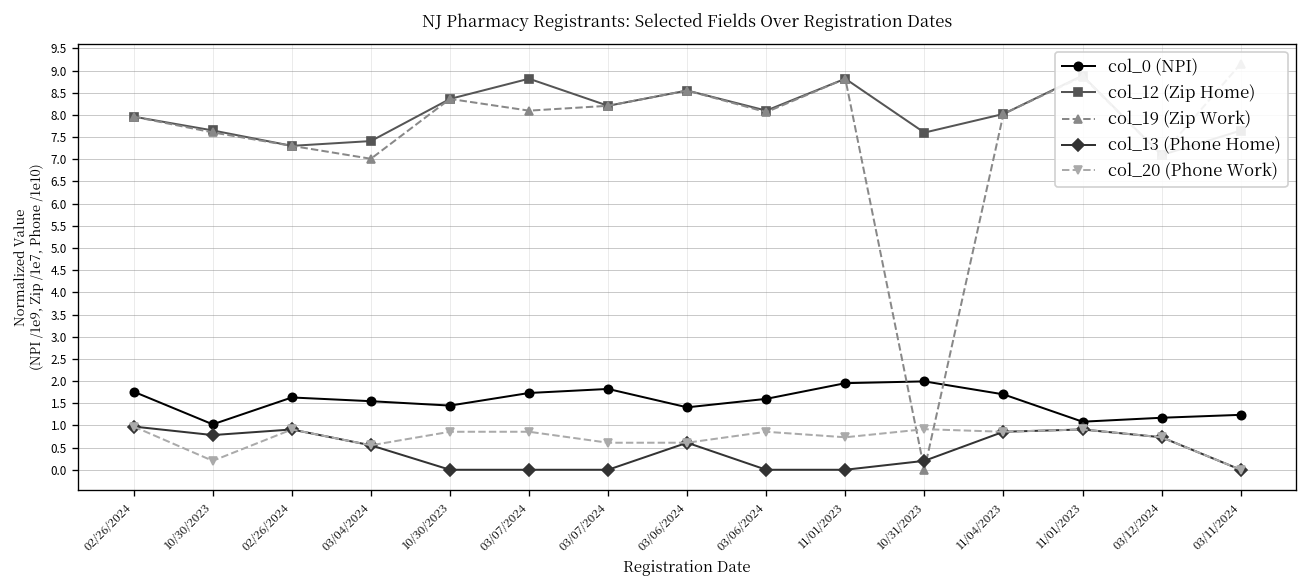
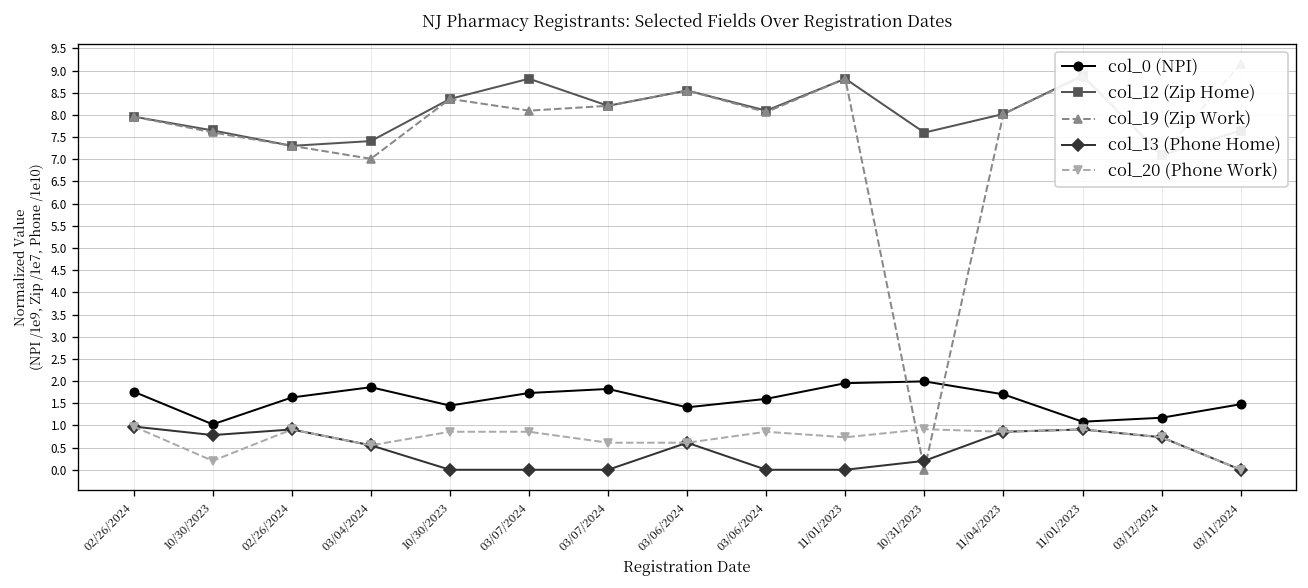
  {
    "col_0 (NPI)": {
-     "03/04/2024": 1.5,
+     "03/04/2024": 1.9,
      "10/31/2023": 2.0,
      "11/04/2023": 1.7,
      "03/12/2024": 1.2,
-     "03/11/2024": 1.2
+     "03/11/2024": 1.5
    }
  }
